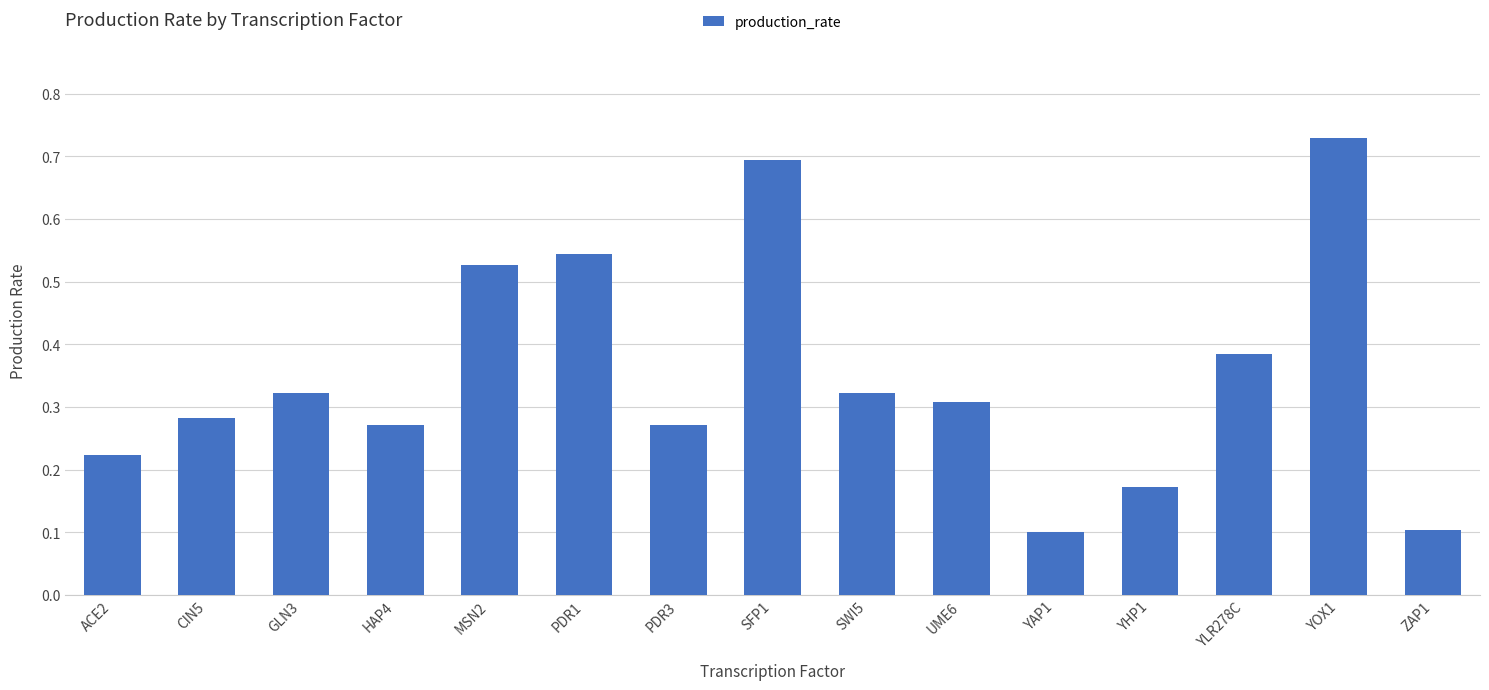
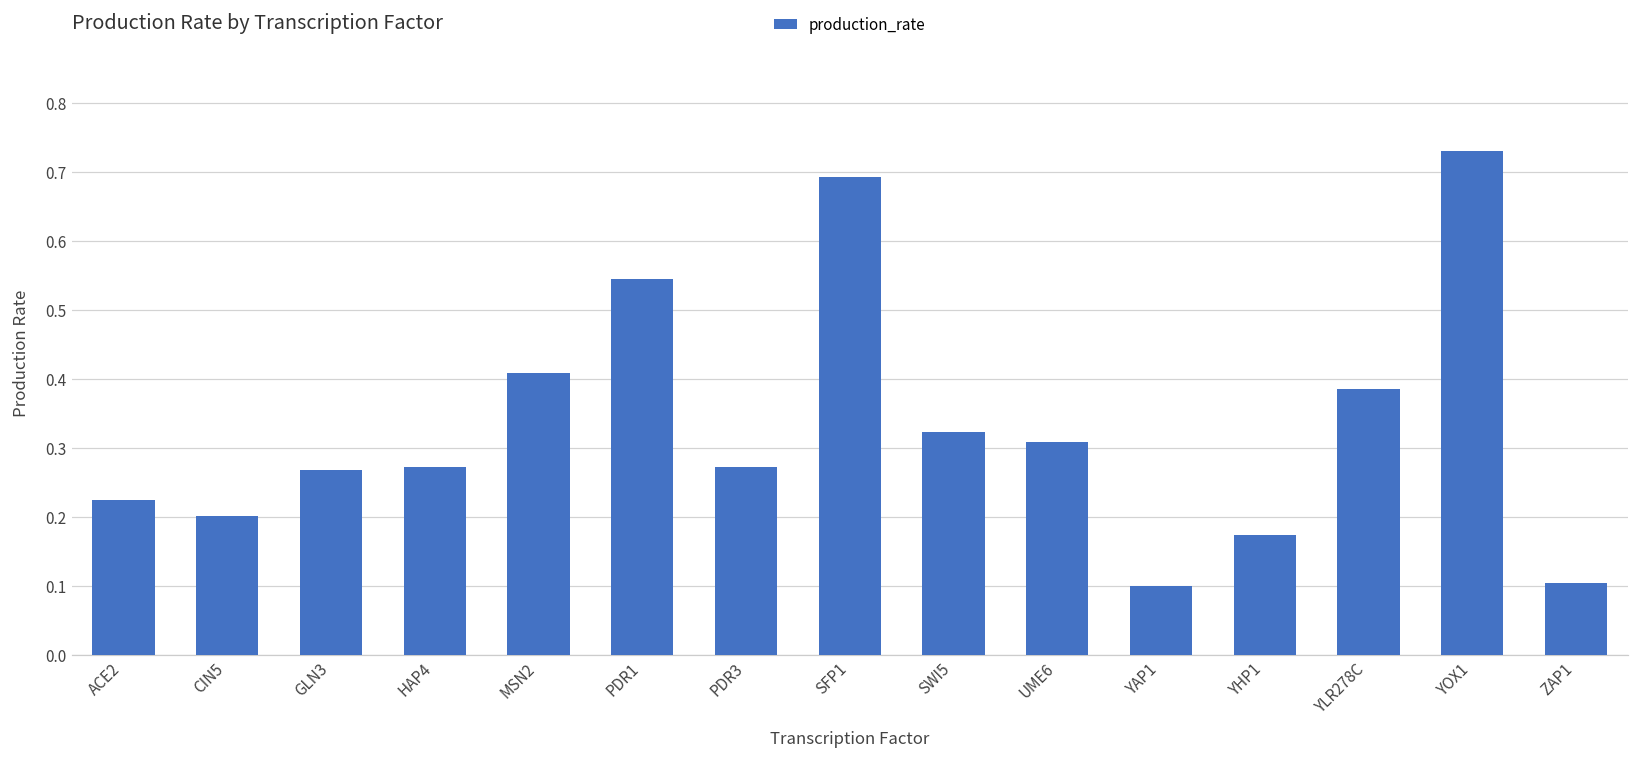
  {
    "ACE2": 0.22,
-   "CIN5": 0.28,
-   "GLN3": 0.32,
+   "CIN5": 0.20,
+   "GLN3": 0.27,
    "HAP4": 0.27,
-   "MSN2": 0.53,
+   "MSN2": 0.41,
    "PDR1": 0.54,
    "PDR3": 0.27,
    "SFP1": 0.69,
    "SWI5": 0.32,
    "UME6": 0.31,
    "YAP1": 0.10,
    "YHP1": 0.17,
    "YLR278C": 0.39,
    "YOX1": 0.73,
    "ZAP1": 0.10
  }
